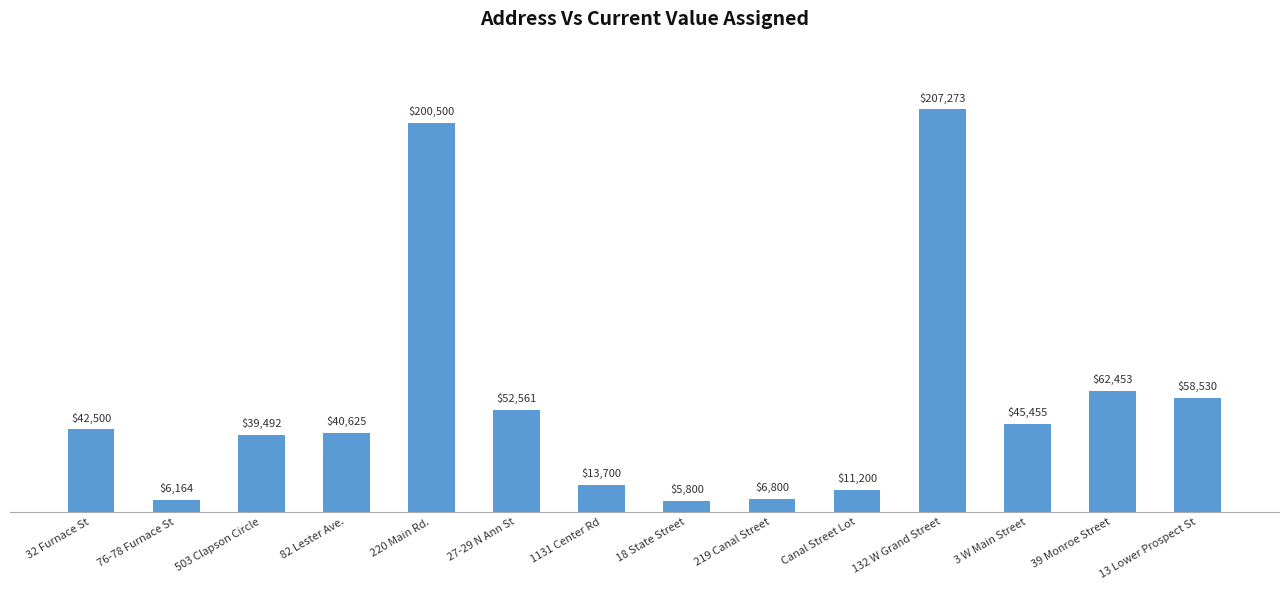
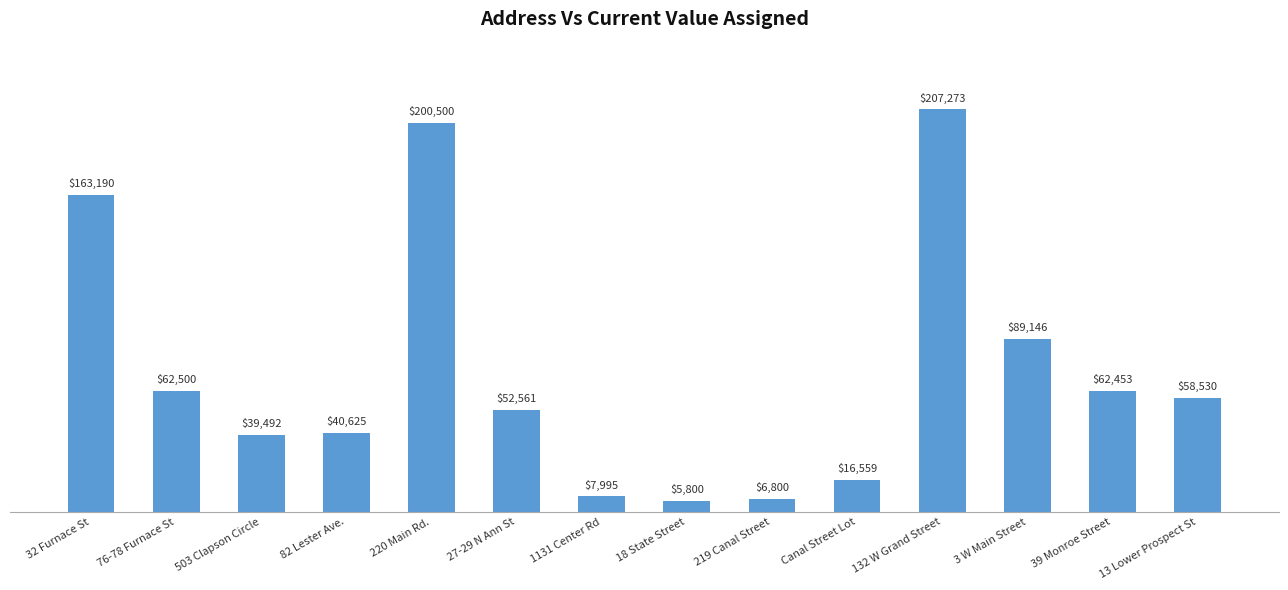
  {
-   "32 Furnace St": "$42,500",
-   "76-78 Furnace St": "$6,164",
+   "32 Furnace St": "$163,190",
+   "76-78 Furnace St": "$62,500",
    "503 Clapson Circle": "$39,492",
    "82 Lester Ave.": "$40,625",
    "220 Main Rd.": "$200,500",
    "27-29 N Ann St": "$52,561",
-   "1131 Center Rd": "$13,700",
+   "1131 Center Rd": "$7,995",
    "18 State Street": "$5,800",
    "219 Canal Street": "$6,800",
-   "Canal Street Lot": "$11,200",
+   "Canal Street Lot": "$16,559",
    "132 W Grand Street": "$207,273",
-   "3 W Main Street": "$45,455",
+   "3 W Main Street": "$89,146",
    "39 Monroe Street": "$62,453",
    "13 Lower Prospect St": "$58,530"
  }
